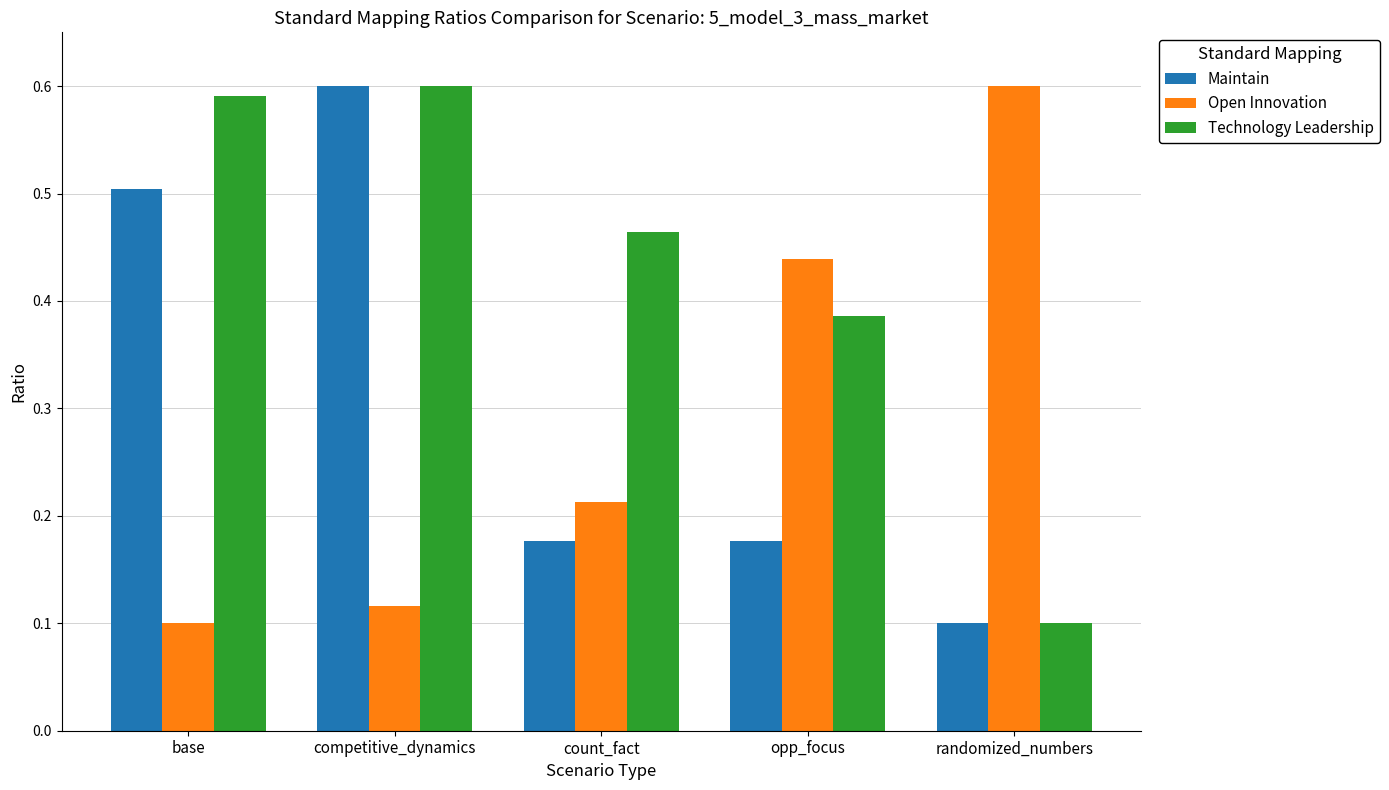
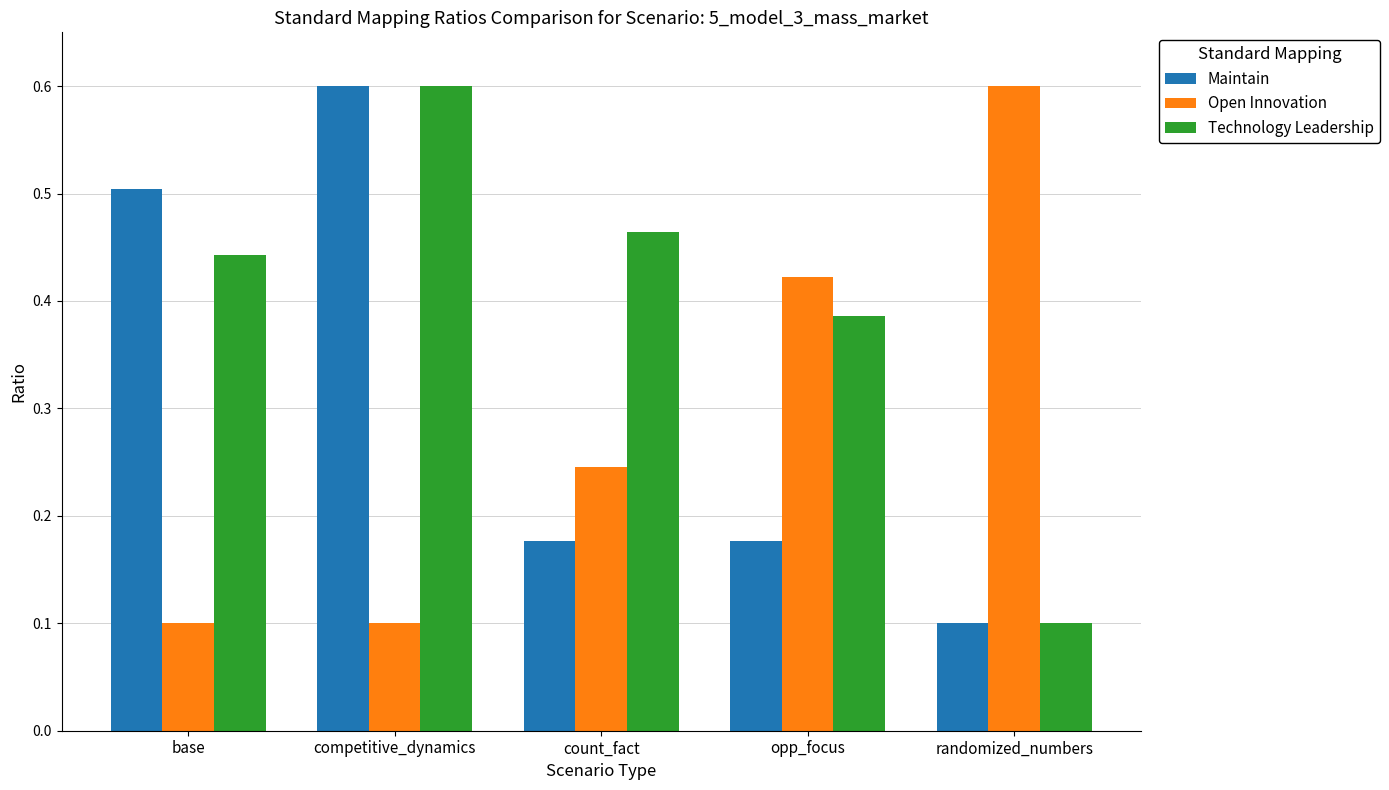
  {
    "Maintain": {
      "base": 0.504,
      "competitive_dynamics": 0.600,
      "count_fact": 0.177,
      "opp_focus": 0.177,
      "randomized_numbers": 0.100
    },
    "Open Innovation": {
      "base": 0.100,
-     "competitive_dynamics": 0.116,
-     "count_fact": 0.213,
-     "opp_focus": 0.439,
+     "competitive_dynamics": 0.100,
+     "count_fact": 0.245,
+     "opp_focus": 0.423,
      "randomized_numbers": 0.600
    },
    "Technology Leadership": {
-     "base": 0.591,
+     "base": 0.443,
      "competitive_dynamics": 0.600,
      "count_fact": 0.464,
      "opp_focus": 0.386,
      "randomized_numbers": 0.100
    }
  }
